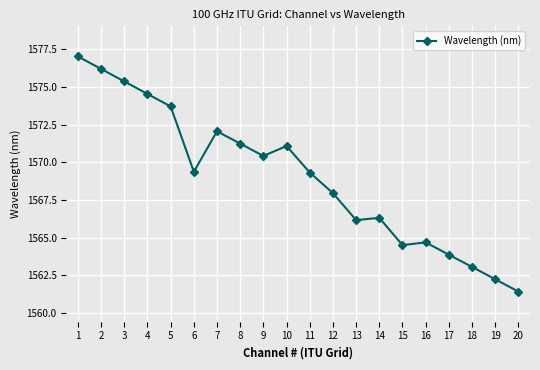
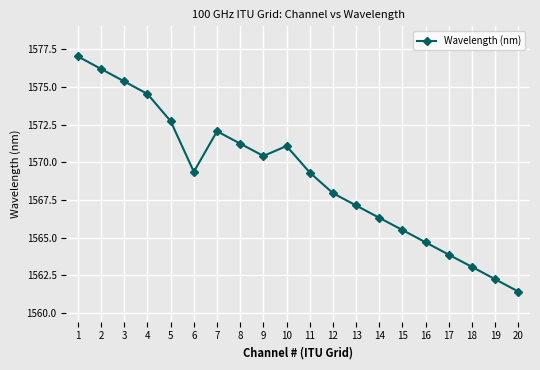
  {
    "1": 1577.0,
    "2": 1576.2,
    "3": 1575.4,
    "4": 1574.5,
-   "5": 1573.7,
+   "5": 1572.7,
    "6": 1569.4,
    "7": 1572.1,
    "8": 1571.2,
    "9": 1570.4,
    "10": 1571.1,
    "11": 1569.3,
    "12": 1568.0,
-   "13": 1566.2,
+   "13": 1567.1,
    "14": 1566.3,
-   "15": 1564.5,
+   "15": 1565.5,
    "16": 1564.7,
    "17": 1563.9,
    "18": 1563.1,
    "19": 1562.2,
    "20": 1561.4
  }
